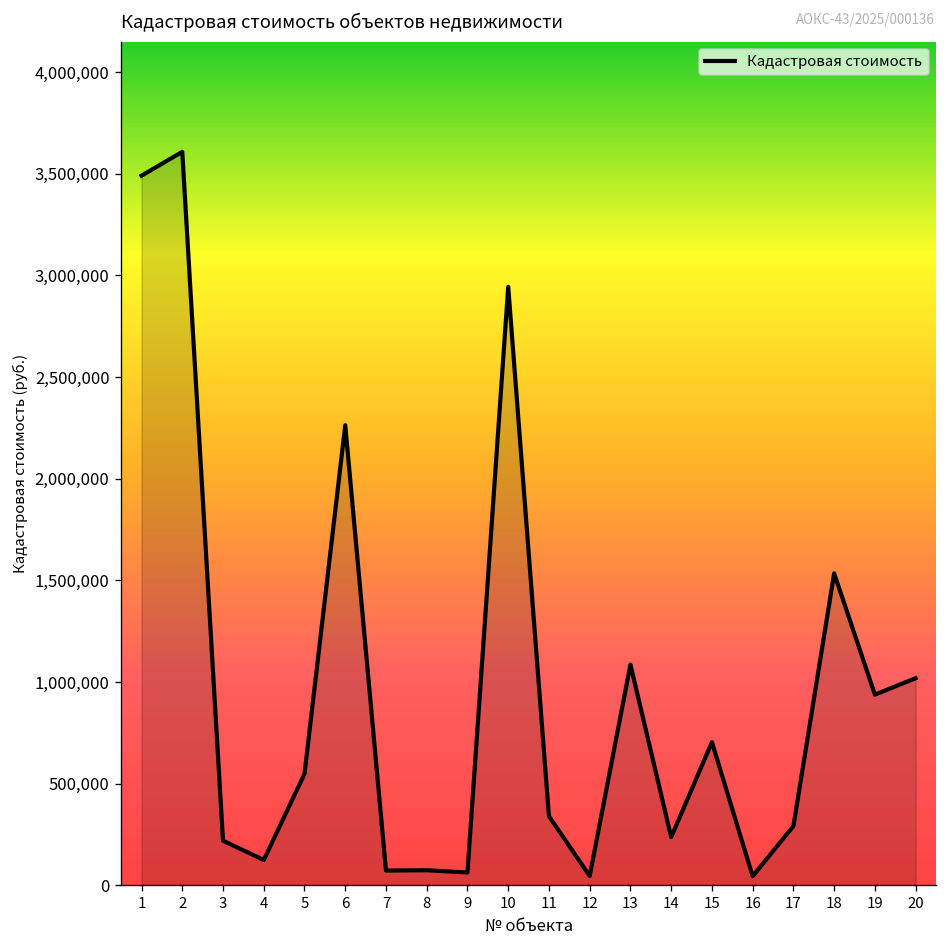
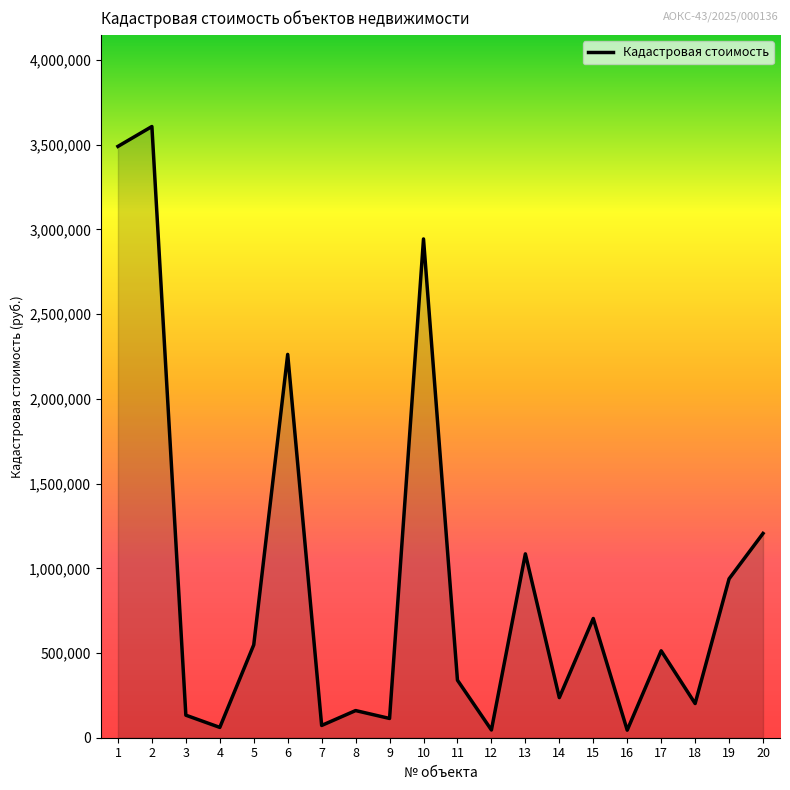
  {
    "1": "3,490,000",
    "2": "3,610,000",
-   "3": "220,000",
-   "4": "120,000",
+   "3": "130,000",
+   "4": "60,000",
    "5": "550,000",
    "6": "2,260,000",
    "7": "70,000",
-   "8": "70,000",
-   "9": "60,000",
+   "8": "160,000",
+   "9": "110,000",
    "10": "2,940,000",
    "11": "340,000",
    "12": "50,000",
    "13": "1,090,000",
    "14": "240,000",
    "15": "700,000",
    "16": "40,000",
-   "17": "290,000",
-   "18": "1,530,000",
+   "17": "510,000",
+   "18": "200,000",
    "19": "940,000",
-   "20": "1,020,000"
+   "20": "1,210,000"
  }
